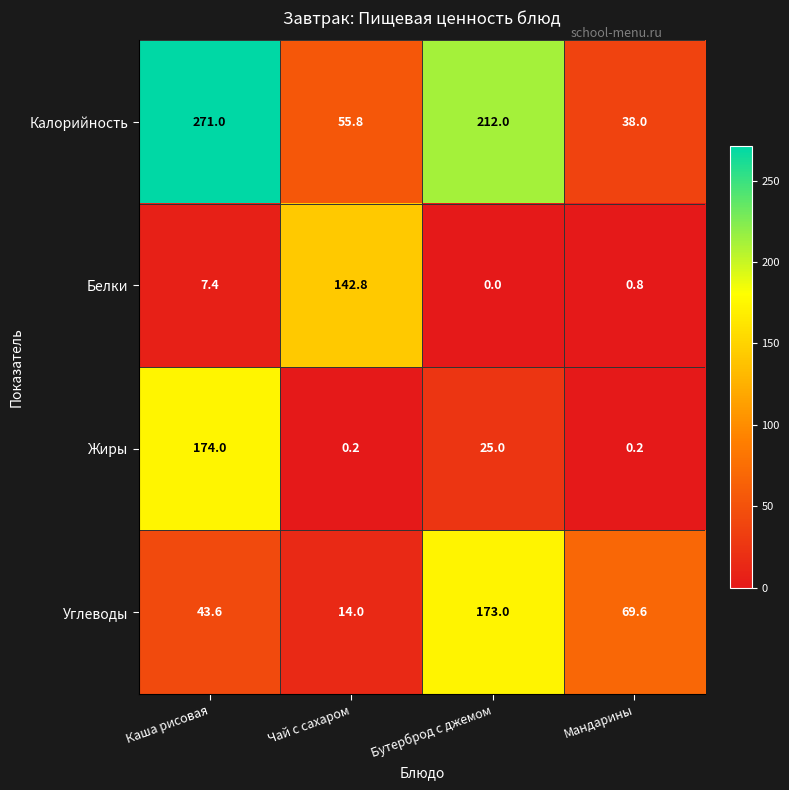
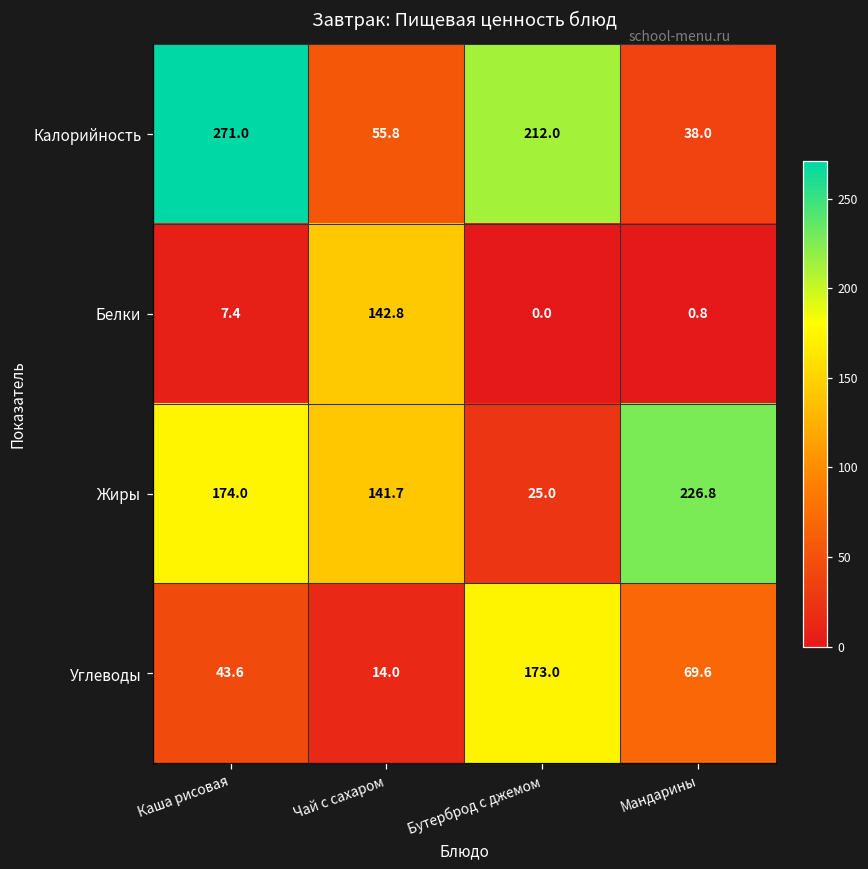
  {
    "Калорийность": {
      "Каша рисовая": 271.0,
      "Чай с сахаром": 55.8,
      "Бутерброд с джемом": 212.0,
      "Мандарины": 38.0
    },
    "Белки": {
      "Каша рисовая": 7.4,
      "Чай с сахаром": 142.8,
      "Бутерброд с джемом": 0.0,
      "Мандарины": 0.8
    },
    "Жиры": {
      "Каша рисовая": 174.0,
-     "Чай с сахаром": 0.2,
+     "Чай с сахаром": 141.7,
      "Бутерброд с джемом": 25.0,
-     "Мандарины": 0.2
+     "Мандарины": 226.8
    },
    "Углеводы": {
      "Каша рисовая": 43.6,
      "Чай с сахаром": 14.0,
      "Бутерброд с джемом": 173.0,
      "Мандарины": 69.6
    }
  }
